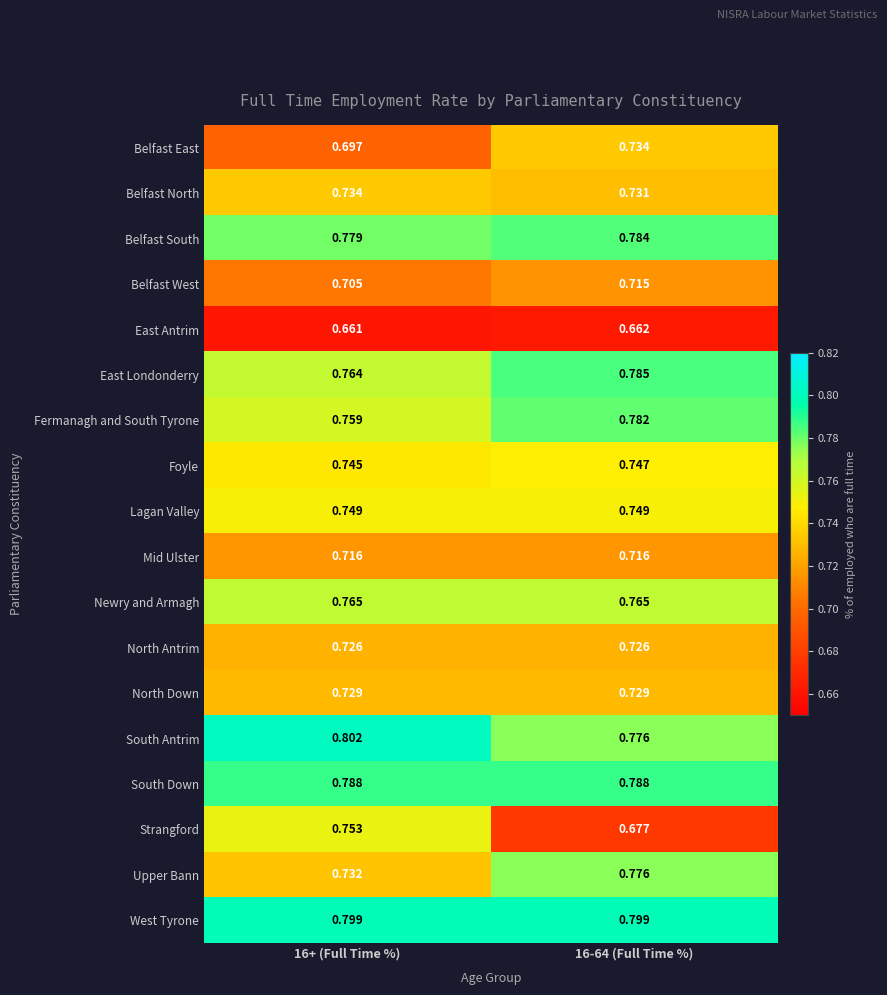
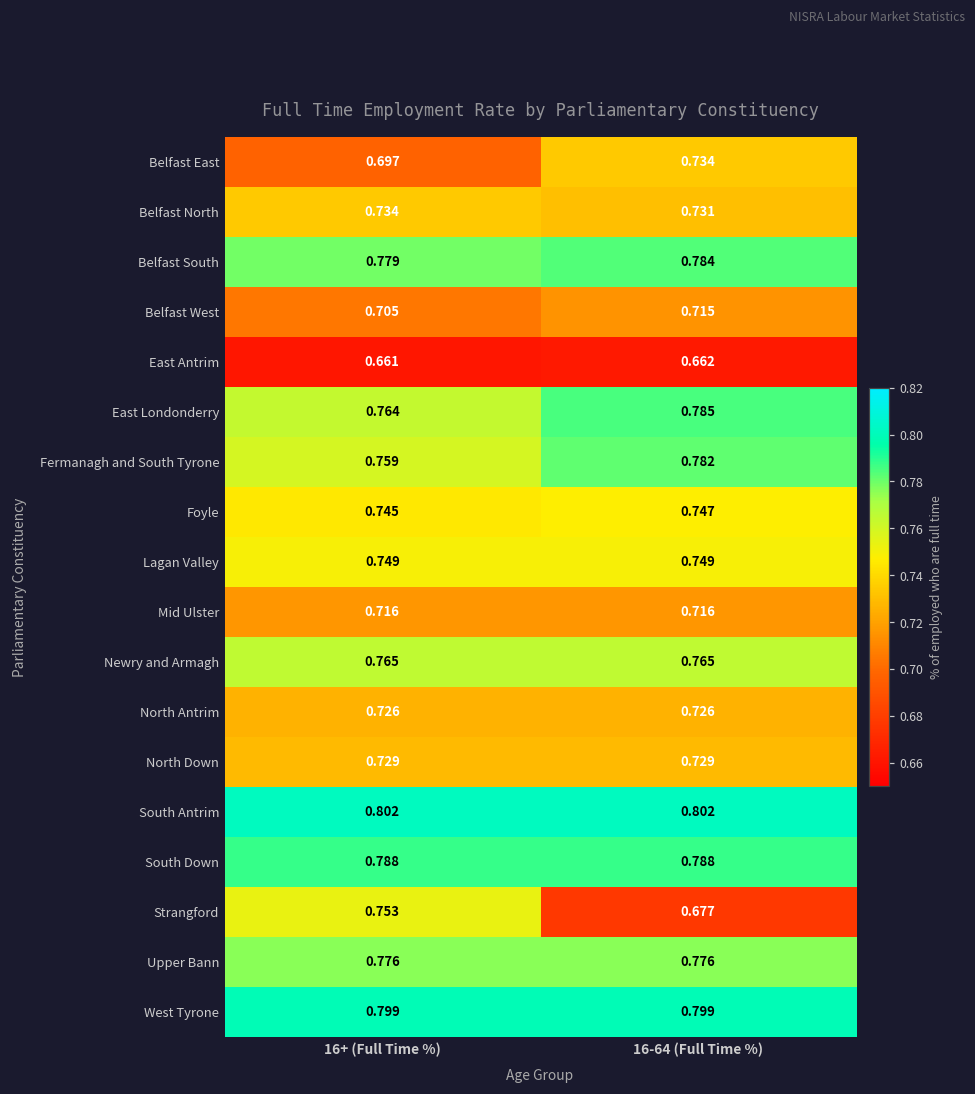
  {
    "Belfast East": {
      "16+ (Full Time %)": 0.697,
      "16-64 (Full Time %)": 0.734
    },
    "Belfast North": {
      "16+ (Full Time %)": 0.734,
      "16-64 (Full Time %)": 0.731
    },
    "Belfast South": {
      "16+ (Full Time %)": 0.779,
      "16-64 (Full Time %)": 0.784
    },
    "Belfast West": {
      "16+ (Full Time %)": 0.705,
      "16-64 (Full Time %)": 0.715
    },
    "East Antrim": {
      "16+ (Full Time %)": 0.661,
      "16-64 (Full Time %)": 0.662
    },
    "East Londonderry": {
      "16+ (Full Time %)": 0.764,
      "16-64 (Full Time %)": 0.785
    },
    "Fermanagh and South Tyrone": {
      "16+ (Full Time %)": 0.759,
      "16-64 (Full Time %)": 0.782
    },
    "Foyle": {
      "16+ (Full Time %)": 0.745,
      "16-64 (Full Time %)": 0.747
    },
    "Lagan Valley": {
      "16+ (Full Time %)": 0.749,
      "16-64 (Full Time %)": 0.749
    },
    "Mid Ulster": {
      "16+ (Full Time %)": 0.716,
      "16-64 (Full Time %)": 0.716
    },
    "Newry and Armagh": {
      "16+ (Full Time %)": 0.765,
      "16-64 (Full Time %)": 0.765
    },
    "North Antrim": {
      "16+ (Full Time %)": 0.726,
      "16-64 (Full Time %)": 0.726
    },
    "North Down": {
      "16+ (Full Time %)": 0.729,
      "16-64 (Full Time %)": 0.729
    },
    "South Antrim": {
      "16+ (Full Time %)": 0.802,
-     "16-64 (Full Time %)": 0.776
+     "16-64 (Full Time %)": 0.802
    },
    "South Down": {
      "16+ (Full Time %)": 0.788,
      "16-64 (Full Time %)": 0.788
    },
    "Strangford": {
      "16+ (Full Time %)": 0.753,
      "16-64 (Full Time %)": 0.677
    },
    "Upper Bann": {
-     "16+ (Full Time %)": 0.732,
+     "16+ (Full Time %)": 0.776,
      "16-64 (Full Time %)": 0.776
    },
    "West Tyrone": {
      "16+ (Full Time %)": 0.799,
      "16-64 (Full Time %)": 0.799
    }
  }
